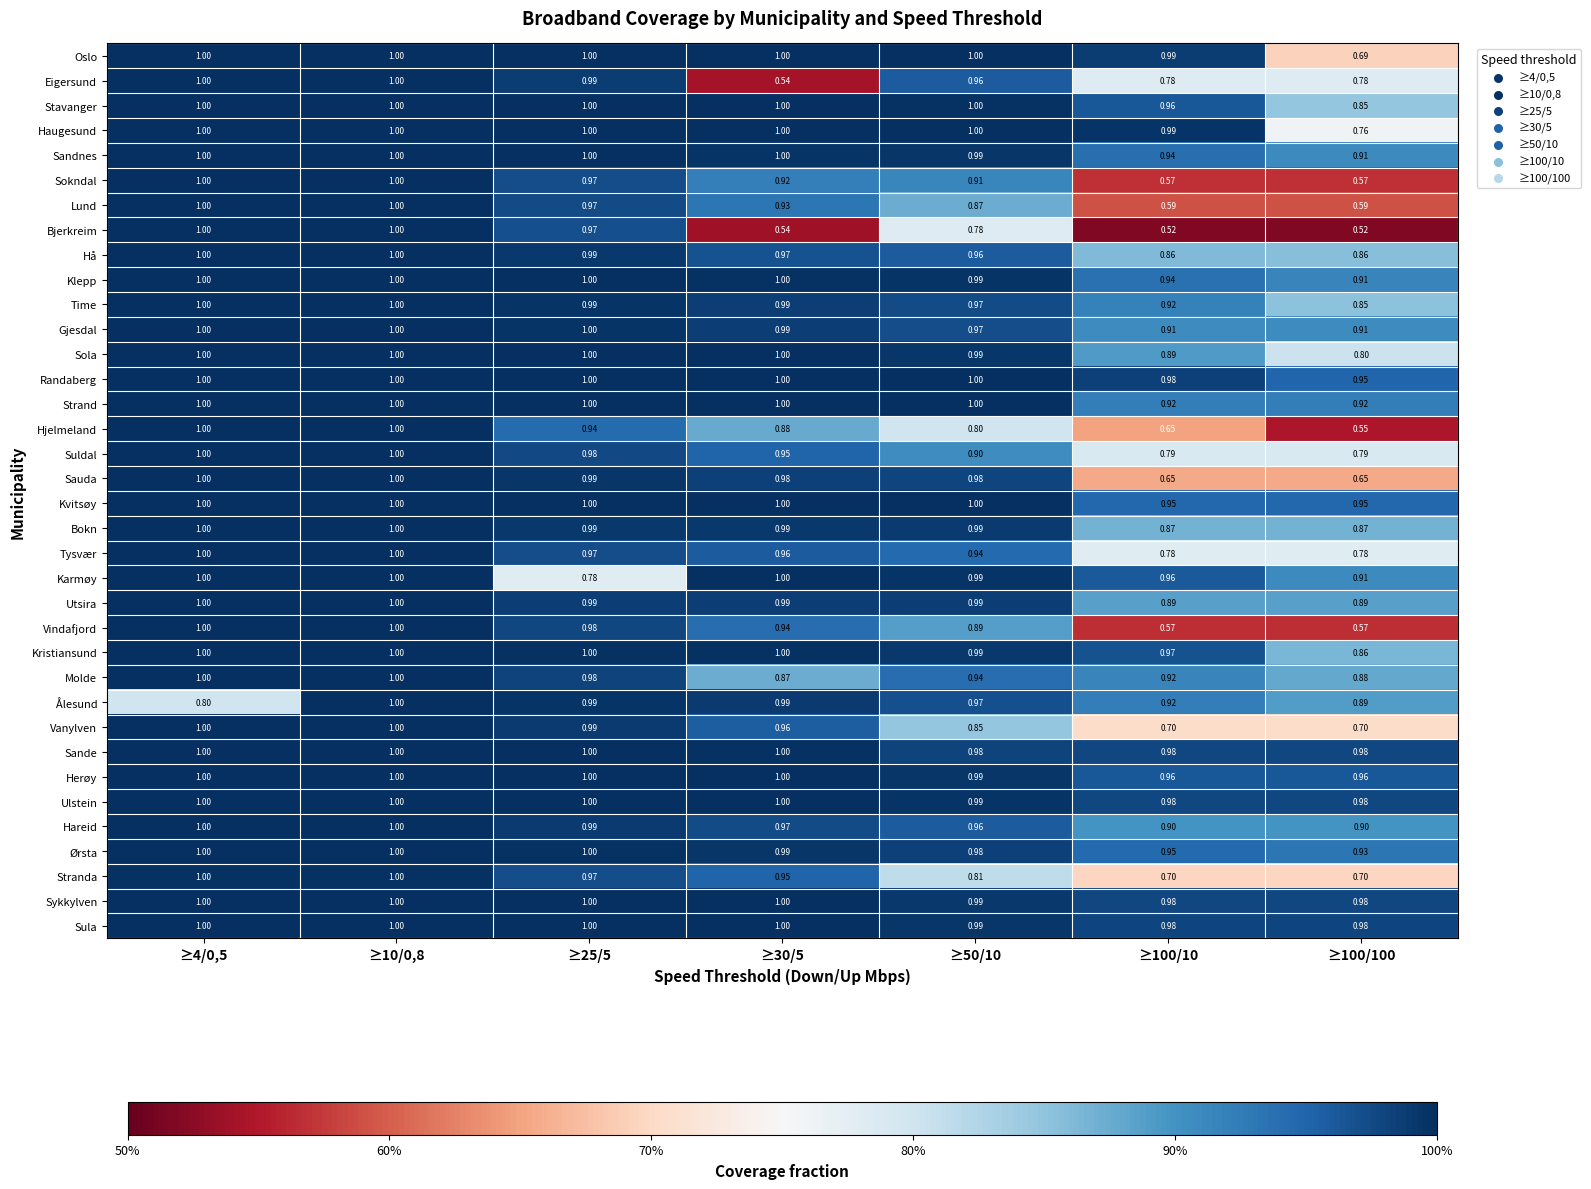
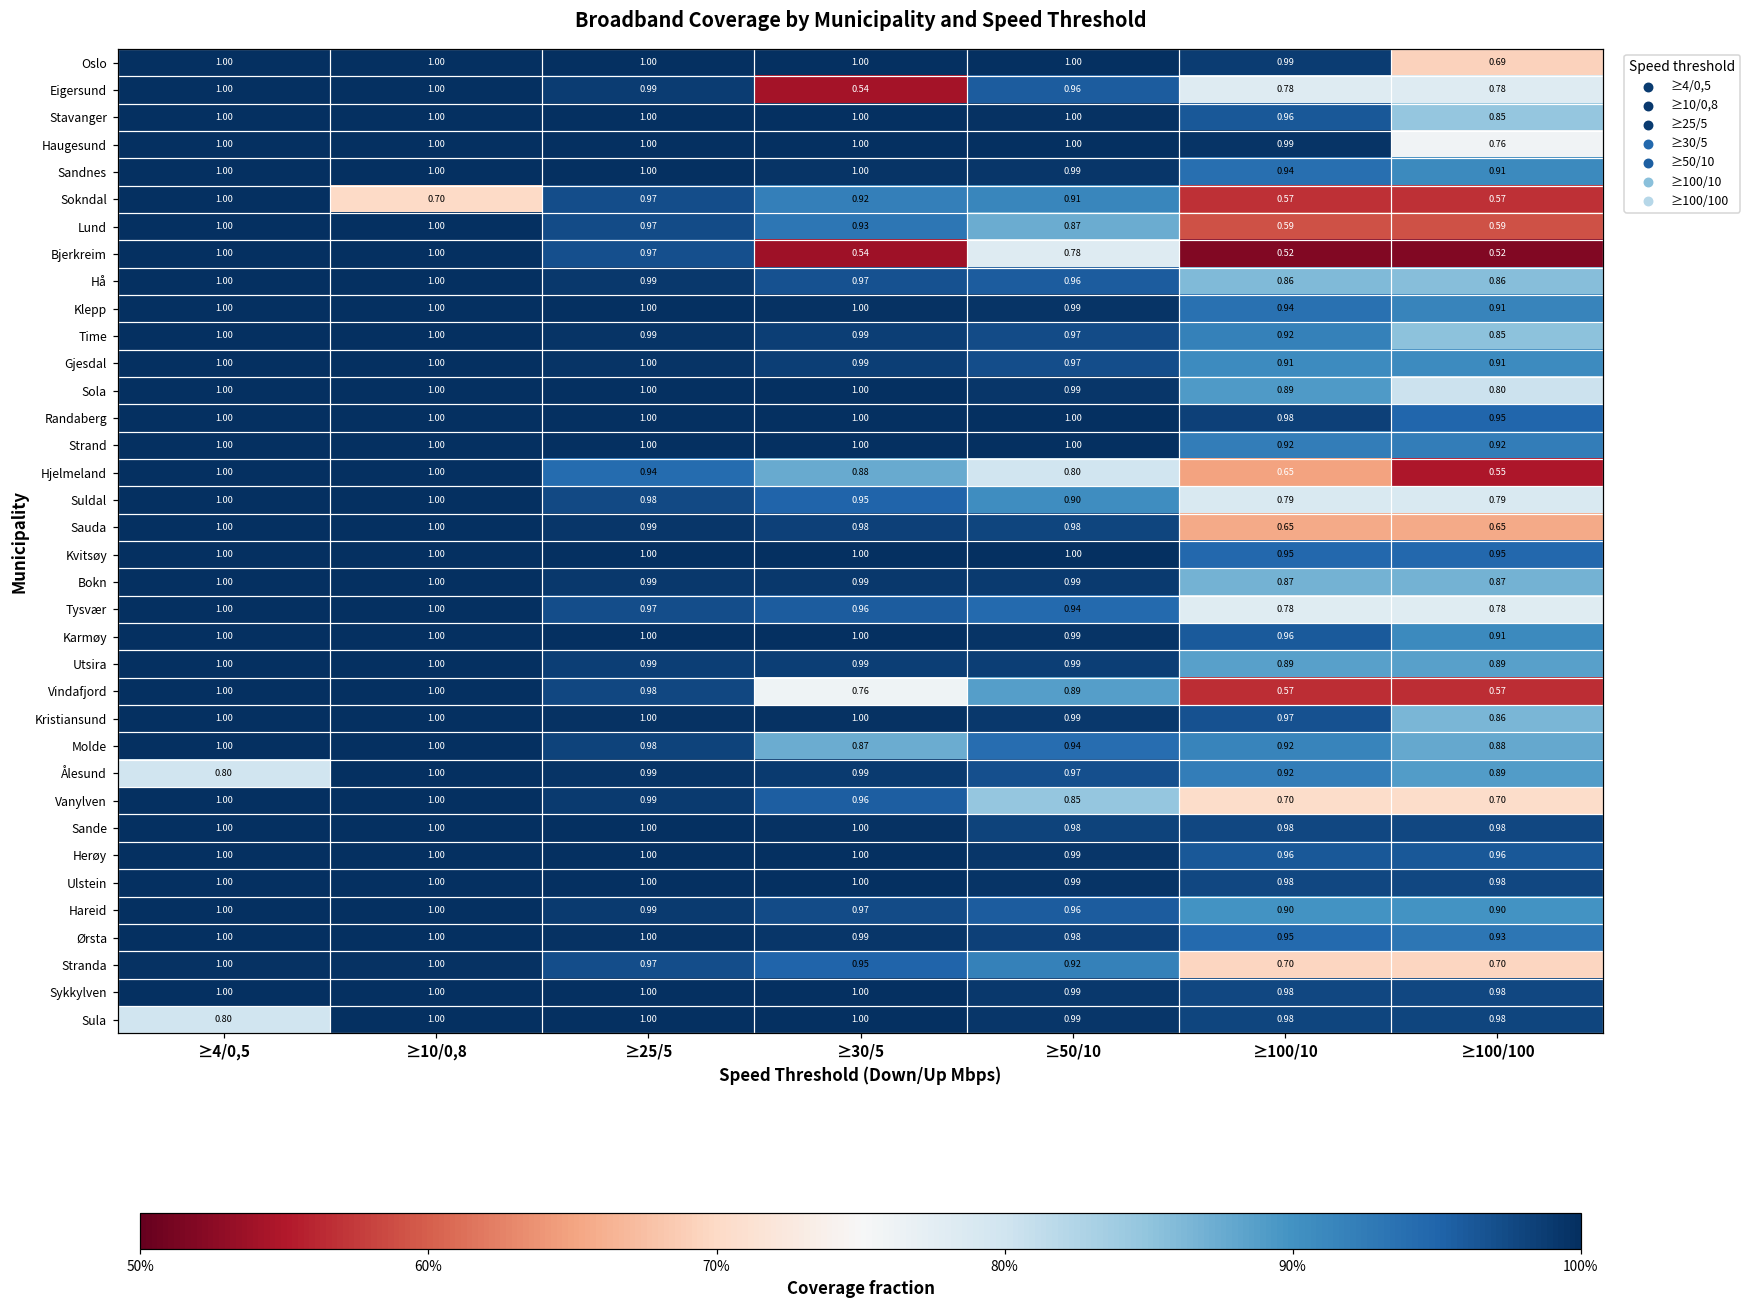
  {
    "Sokndal": {
      "≥4/0,5": 1.00,
-     "≥10/0,8": 1.00,
+     "≥10/0,8": 0.70,
      "≥25/5": 0.97,
      "≥30/5": 0.92,
      "≥50/10": 0.91,
      "≥100/10": 0.57,
      "≥100/100": 0.57
    },
    "Karmøy": {
      "≥4/0,5": 1.00,
      "≥10/0,8": 1.00,
-     "≥25/5": 0.78,
+     "≥25/5": 1.00,
      "≥30/5": 1.00,
      "≥50/10": 0.99,
      "≥100/10": 0.96,
      "≥100/100": 0.91
    },
    "Vindafjord": {
      "≥4/0,5": 1.00,
      "≥10/0,8": 1.00,
      "≥25/5": 0.98,
-     "≥30/5": 0.94,
+     "≥30/5": 0.76,
      "≥50/10": 0.89,
      "≥100/10": 0.57,
      "≥100/100": 0.57
    },
    "Stranda": {
      "≥4/0,5": 1.00,
      "≥10/0,8": 1.00,
      "≥25/5": 0.97,
      "≥30/5": 0.95,
-     "≥50/10": 0.81,
+     "≥50/10": 0.92,
      "≥100/10": 0.70,
      "≥100/100": 0.70
    },
    "Sula": {
-     "≥4/0,5": 1.00,
+     "≥4/0,5": 0.80,
      "≥10/0,8": 1.00,
      "≥25/5": 1.00,
      "≥30/5": 1.00,
      "≥50/10": 0.99,
      "≥100/10": 0.98,
      "≥100/100": 0.98
    }
  }
